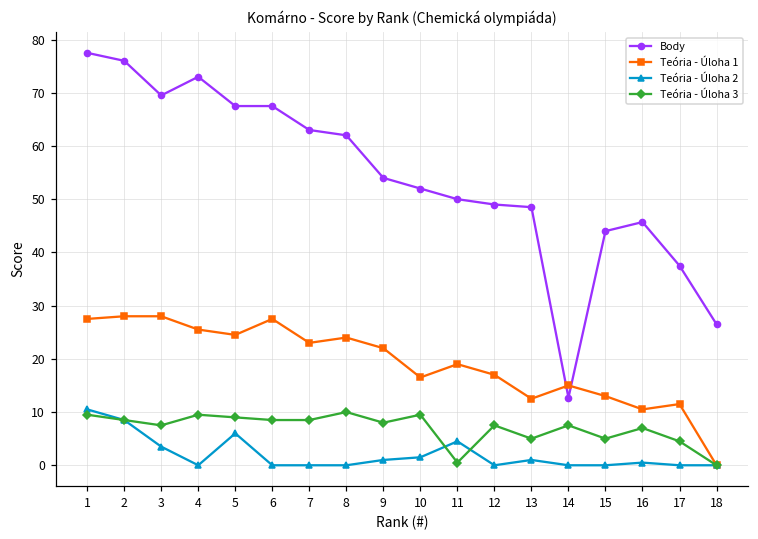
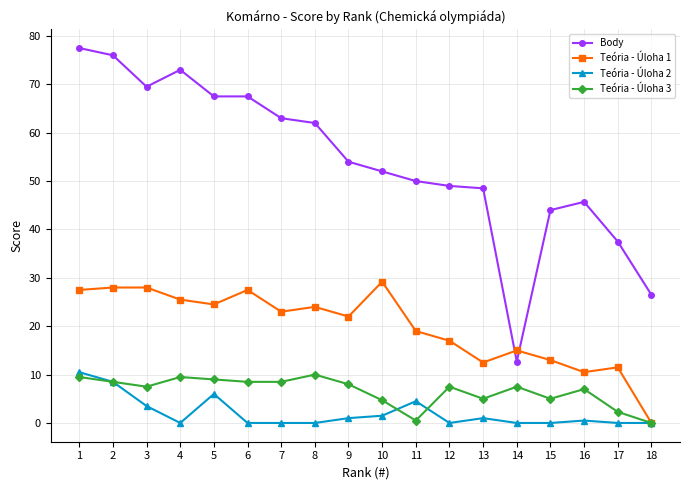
  {
    "Body": {
      "1": 78,
      "2": 76,
      "3": 70,
      "4": 73,
      "5": 68,
      "6": 68,
      "7": 63,
      "8": 62,
      "9": 54,
      "10": 52,
      "11": 50,
      "12": 49,
      "13": 49,
      "14": 13,
      "15": 44,
      "16": 46,
      "17": 38,
      "18": 27
    },
    "Teória - Úloha 1": {
      "1": 28,
      "2": 28,
      "3": 28,
      "4": 26,
      "5": 25,
      "6": 28,
      "7": 23,
      "8": 24,
      "9": 22,
-     "10": 17,
+     "10": 29,
      "11": 19,
      "12": 17,
      "13": 13,
      "14": 15,
      "15": 13,
      "16": 11,
      "17": 12
    },
    "Teória - Úloha 2": {
      "1": 11,
      "3": 4,
      "4": 0,
      "5": 6,
      "6": 0,
      "7": 0,
      "8": 0,
      "9": 1,
      "10": 2,
      "11": 5,
      "12": 0,
      "13": 1,
      "14": 0,
      "15": 0,
      "16": 1,
      "17": 0
    },
    "Teória - Úloha 3": {
      "1": 10,
      "3": 8,
      "4": 10,
      "5": 9,
      "6": 9,
      "7": 9,
      "8": 10,
      "9": 8,
-     "10": 10,
+     "10": 5,
      "11": 1,
      "12": 8,
      "13": 5,
      "14": 8,
      "15": 5,
      "16": 7,
-     "17": 5
+     "17": 2
    }
  }
